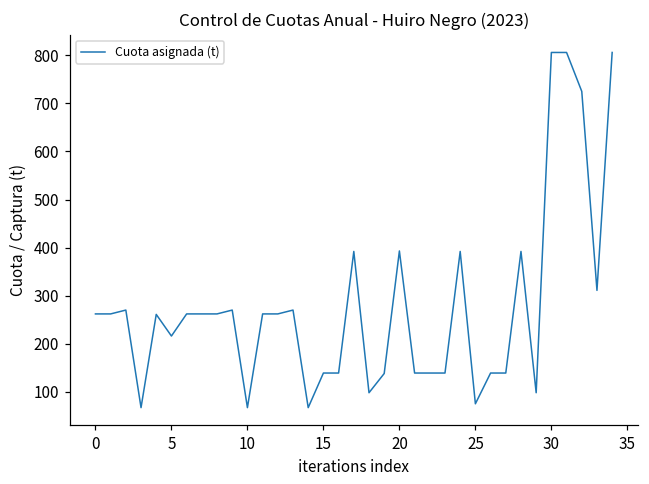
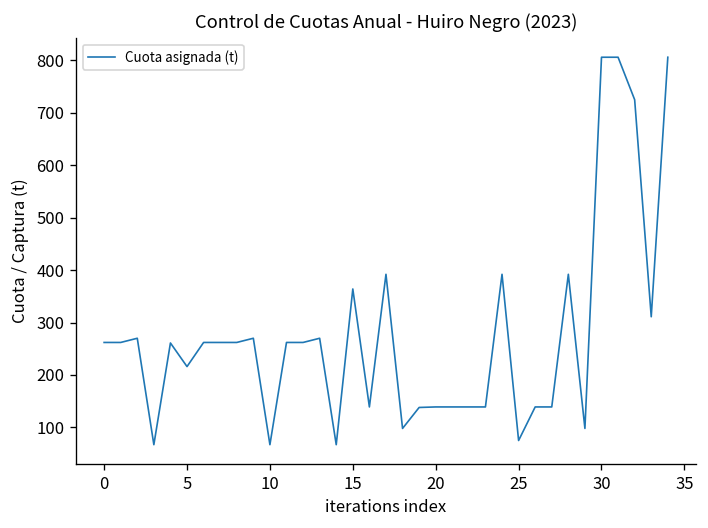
  {
    "0": 260,
    "5": 220,
    "10": 70,
-   "15": 140,
-   "20": 390,
+   "15": 360,
+   "20": 140,
    "25": 80,
    "30": 810
  }
